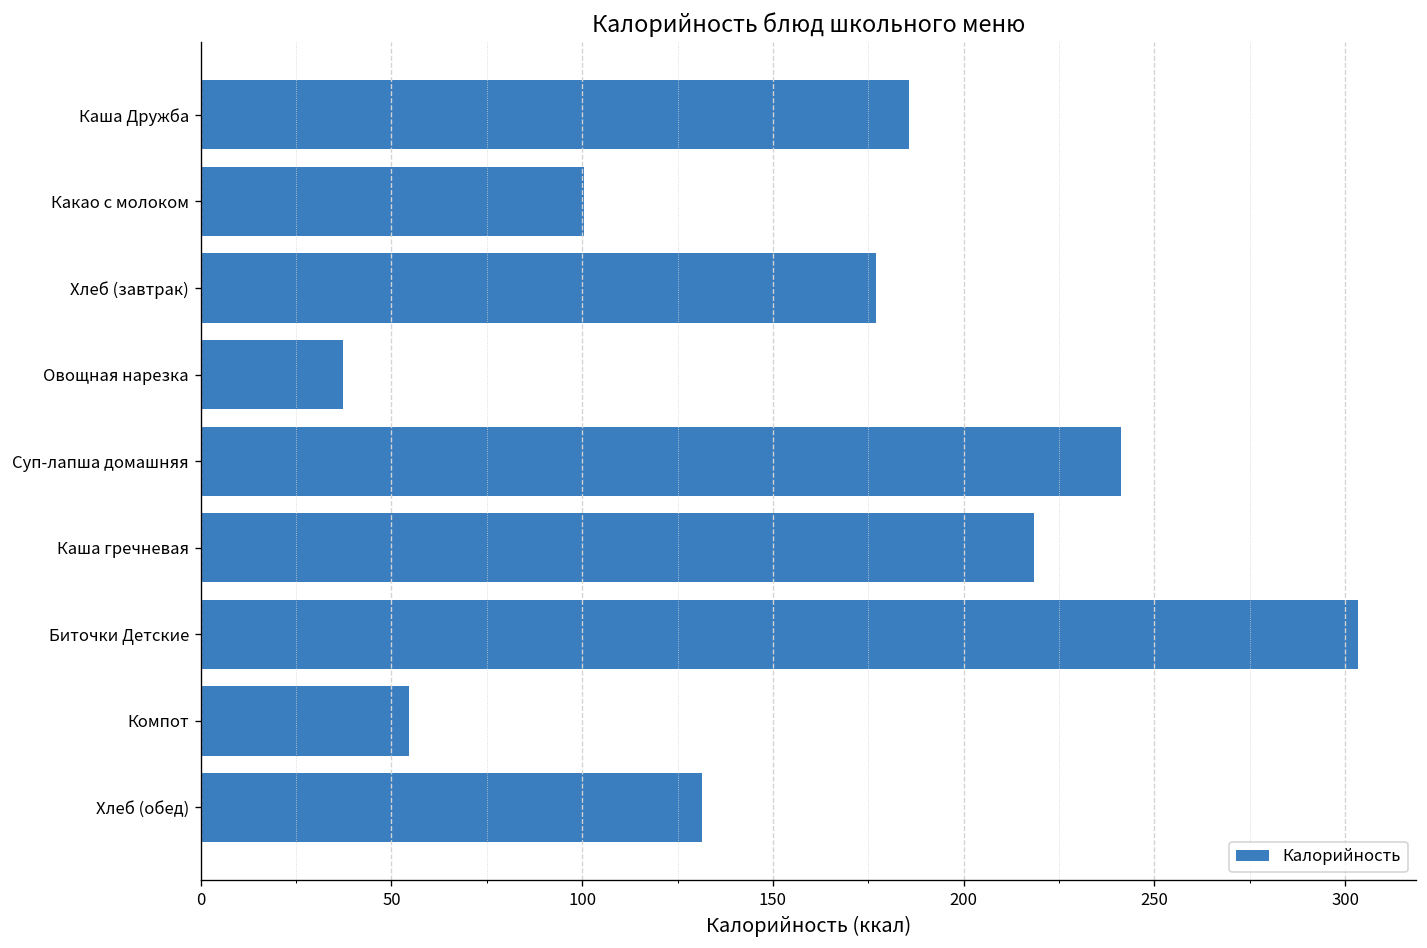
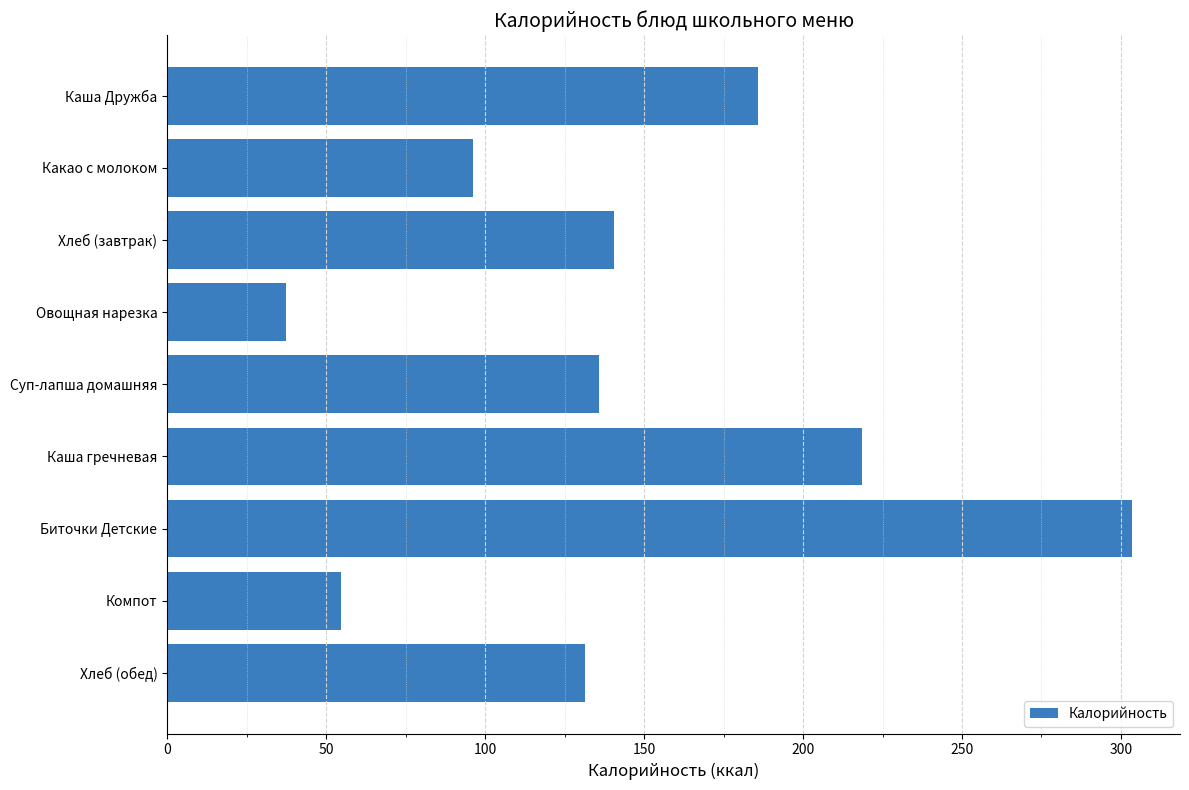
  {
    "Каша Дружба": 186,
-   "Какао с молоком": 100,
-   "Хлеб (завтрак)": 177,
+   "Какао с молоком": 96,
+   "Хлеб (завтрак)": 141,
    "Овощная нарезка": 37,
-   "Суп-лапша домашняя": 241,
+   "Суп-лапша домашняя": 136,
    "Каша гречневая": 218,
    "Биточки Детские": 303,
    "Компот": 55,
    "Хлеб (обед)": 131
  }
